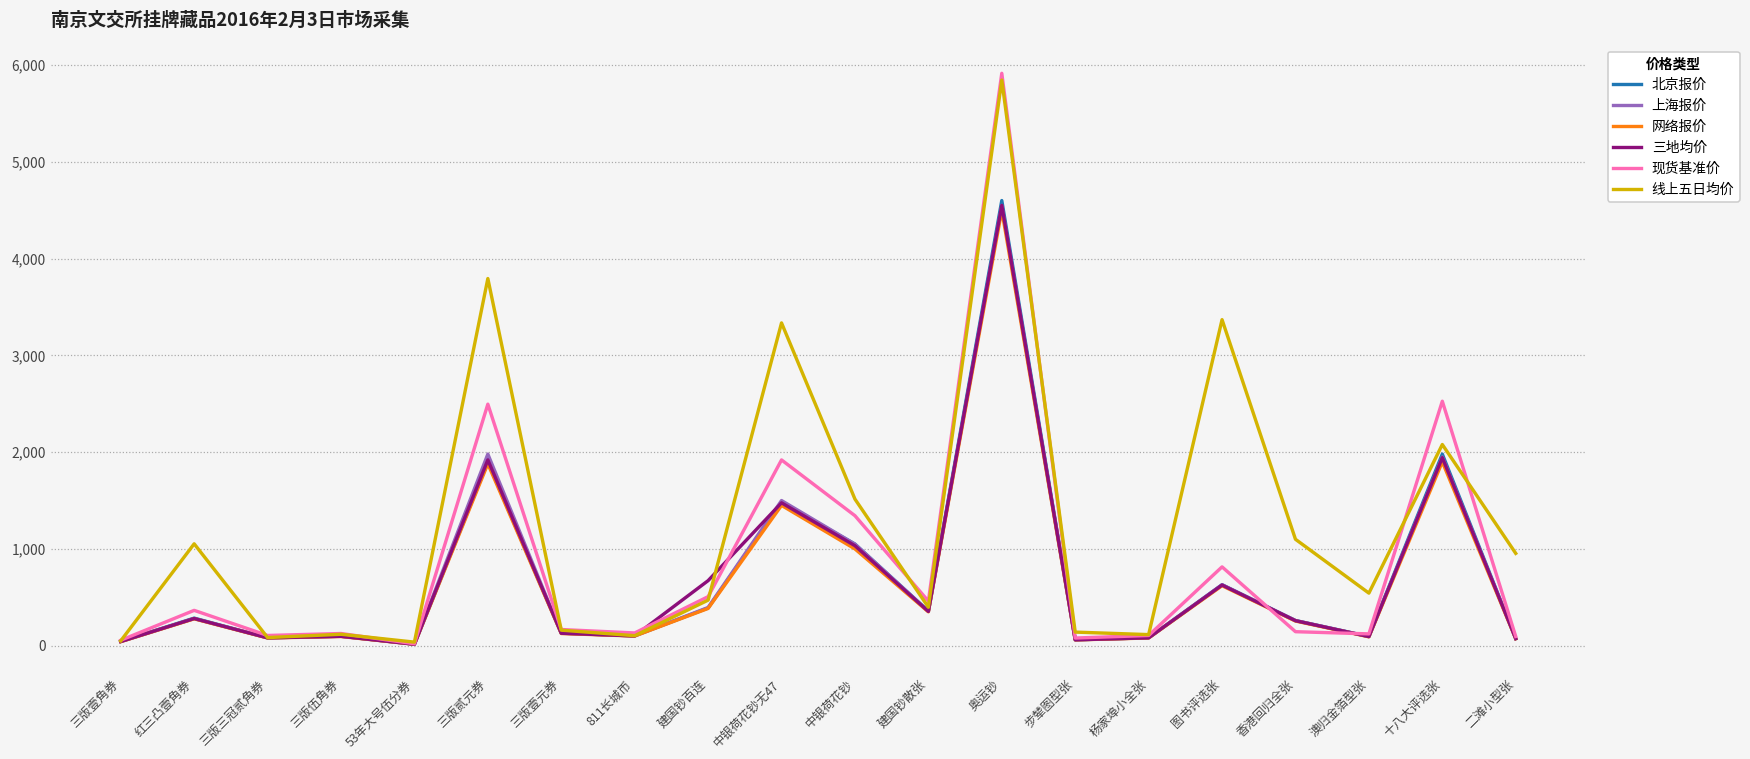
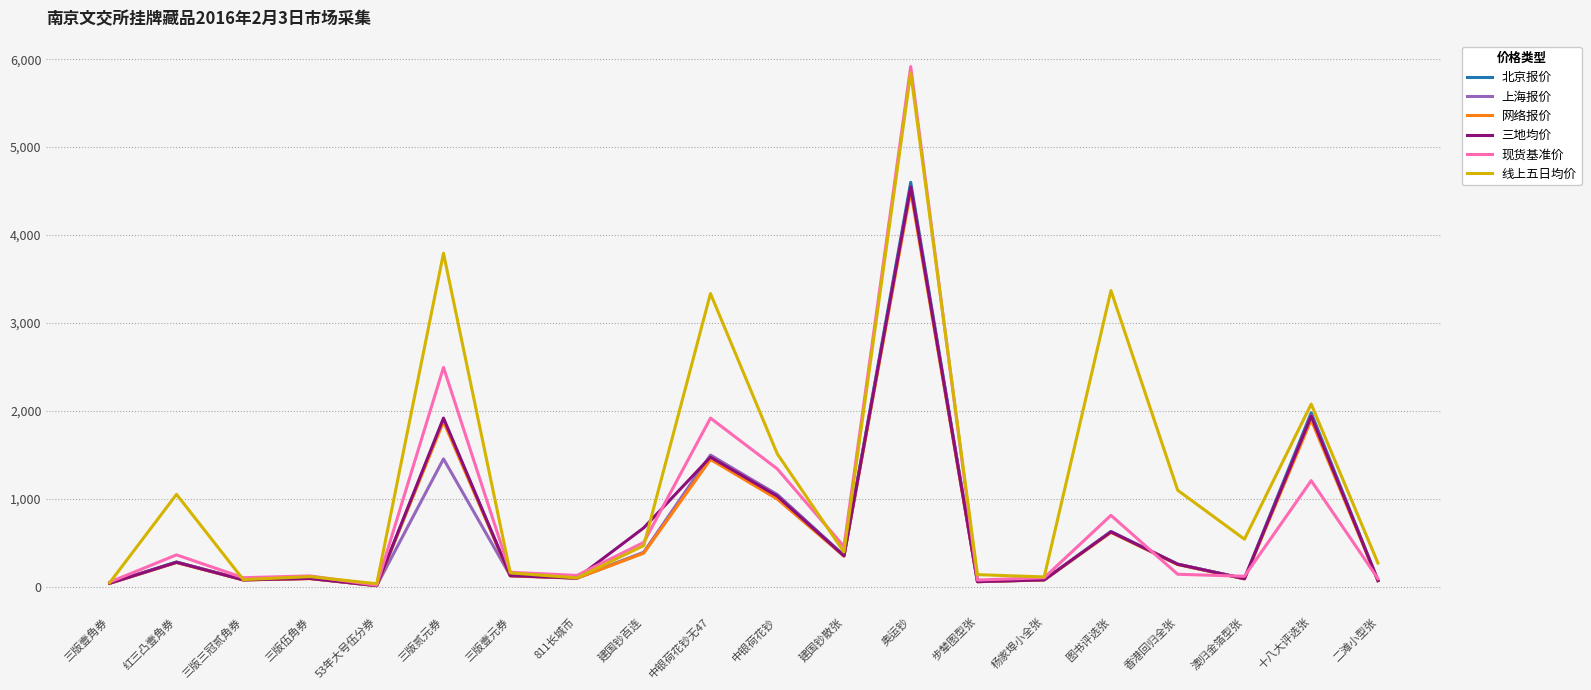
  {
    "北京报价": {
      "奥运钞": "4,600",
      "十八大评选张": "2,000"
    },
    "上海报价": {
-     "三版贰元券": "2,000"
+     "三版贰元券": "1,500"
    },
    "网络报价": {
      "中银荷花钞": "1,000",
      "奥运钞": "4,500",
      "十八大评选张": "1,900"
    },
    "三地均价": {
      "建国钞百连": "700"
    },
    "现货基准价": {
      "红三凸壹角券": "400",
      "三版贰元券": "2,500",
      "建国钞百连": "500",
      "中银荷花钞无47": "1,900",
      "中银荷花钞": "1,300",
      "建国钞散张": "500",
      "奥运钞": "5,900",
      "图书评选张": "800",
      "香港回归全张": "100",
-     "十八大评选张": "2,500"
+     "十八大评选张": "1,200"
    },
    "线上五日均价": {
      "红三凸壹角券": "1,100",
      "三版贰元券": "3,800",
      "建国钞百连": "500",
      "中银荷花钞无47": "3,300",
      "中银荷花钞": "1,500",
      "建国钞散张": "400",
      "奥运钞": "5,800",
      "步辇图型张": "100",
      "图书评选张": "3,400",
      "香港回归全张": "1,100",
      "澳归金箔型张": "500",
      "十八大评选张": "2,100",
-     "二滩小型张": "1,000"
+     "二滩小型张": "300"
    }
  }
